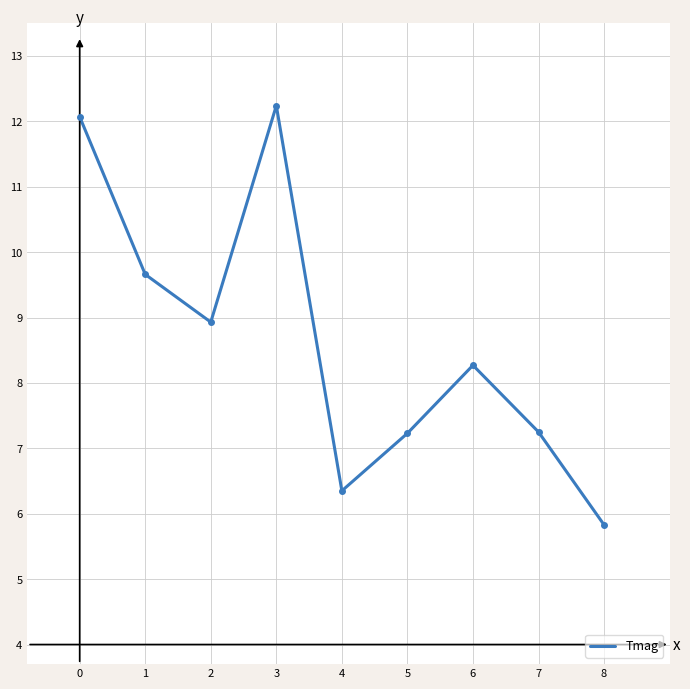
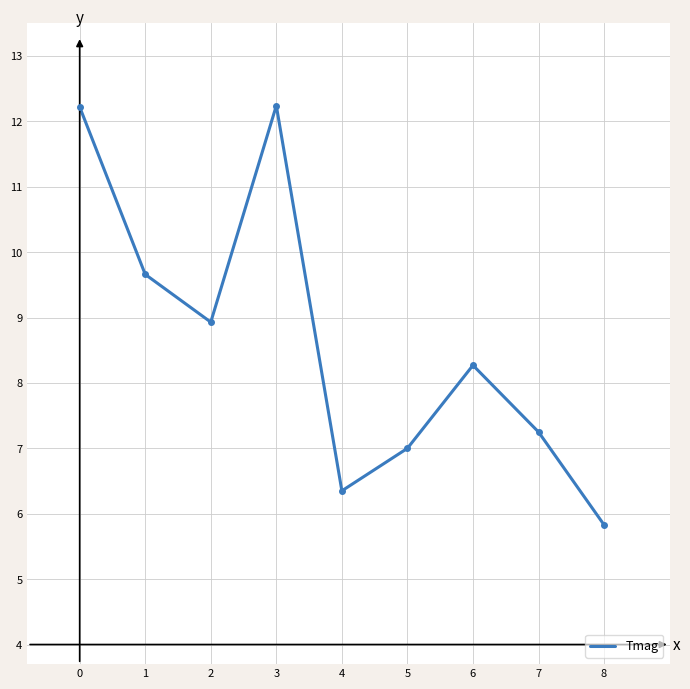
  {
-   "0": 12.1,
+   "0": 12.2,
    "1": 9.7,
    "2": 8.9,
    "3": 12.2,
    "4": 6.4,
-   "5": 7.2,
+   "5": 7.0,
    "6": 8.3,
    "7": 7.3,
    "8": 5.8
  }
